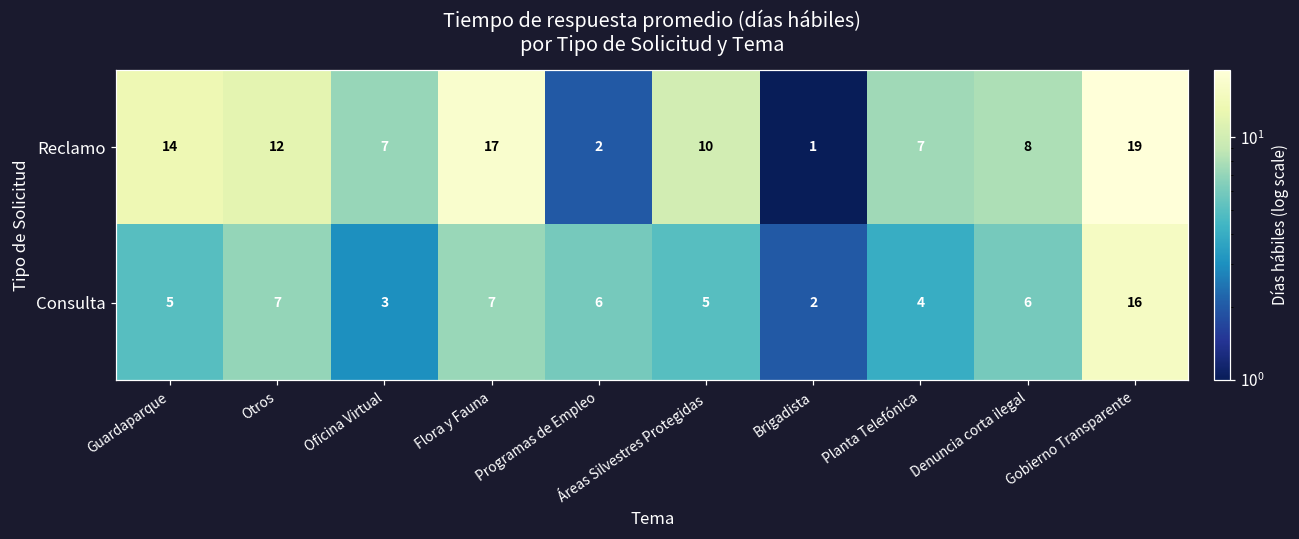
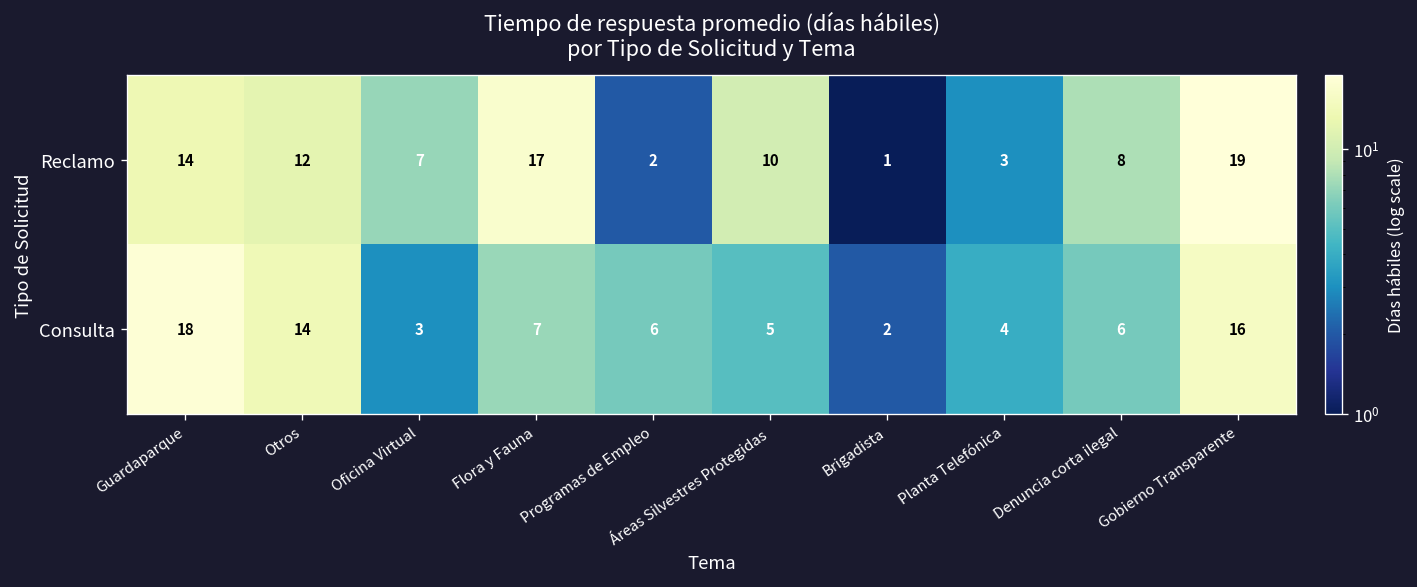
  {
    "Reclamo": {
      "Guardaparque": 14,
      "Otros": 12,
      "Oficina Virtual": 7,
      "Flora y Fauna": 17,
      "Programas de Empleo": 2,
      "Áreas Silvestres Protegidas": 10,
      "Brigadista": 1,
-     "Planta Telefónica": 7,
+     "Planta Telefónica": 3,
      "Denuncia corta ilegal": 8,
      "Gobierno Transparente": 19
    },
    "Consulta": {
-     "Guardaparque": 5,
-     "Otros": 7,
+     "Guardaparque": 18,
+     "Otros": 14,
      "Oficina Virtual": 3,
      "Flora y Fauna": 7,
      "Programas de Empleo": 6,
      "Áreas Silvestres Protegidas": 5,
      "Brigadista": 2,
      "Planta Telefónica": 4,
      "Denuncia corta ilegal": 6,
      "Gobierno Transparente": 16
    }
  }
